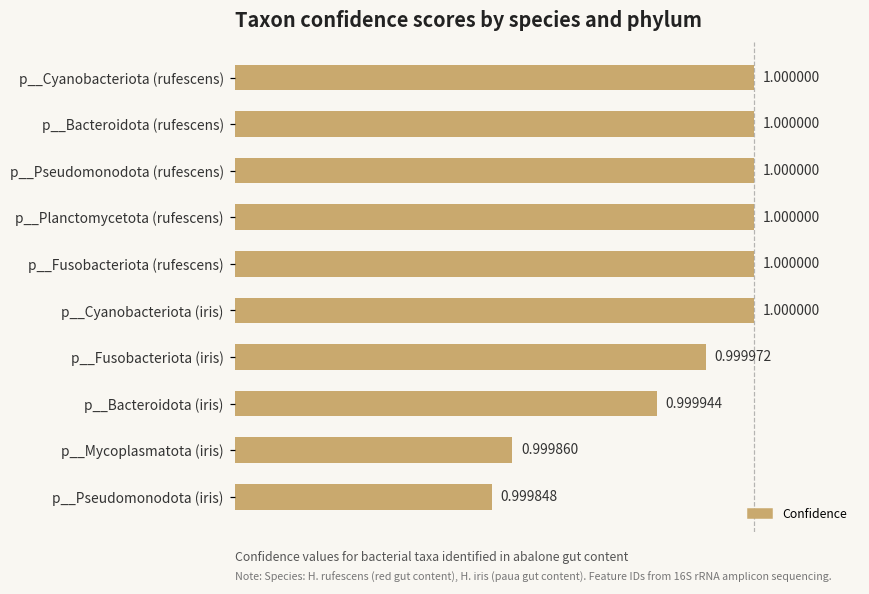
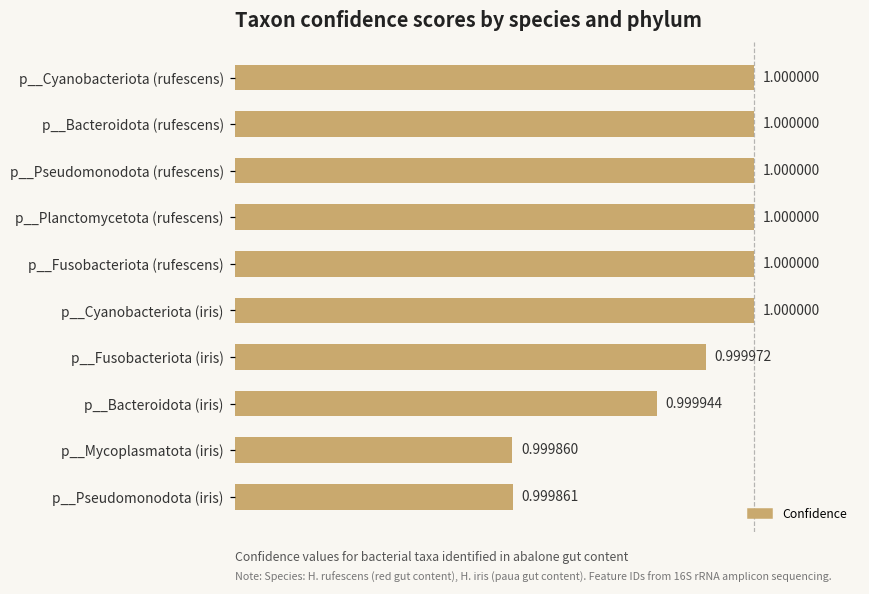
  {
    "p__Cyanobacteriota (rufescens)": 1.000000,
    "p__Bacteroidota (rufescens)": 1.000000,
    "p__Pseudomonodota (rufescens)": 1.000000,
    "p__Planctomycetota (rufescens)": 1.000000,
    "p__Fusobacteriota (rufescens)": 1.000000,
    "p__Cyanobacteriota (iris)": 1.000000,
    "p__Fusobacteriota (iris)": 0.999972,
    "p__Bacteroidota (iris)": 0.999944,
    "p__Mycoplasmatota (iris)": 0.999860,
-   "p__Pseudomonodota (iris)": 0.999848
+   "p__Pseudomonodota (iris)": 0.999861
  }
